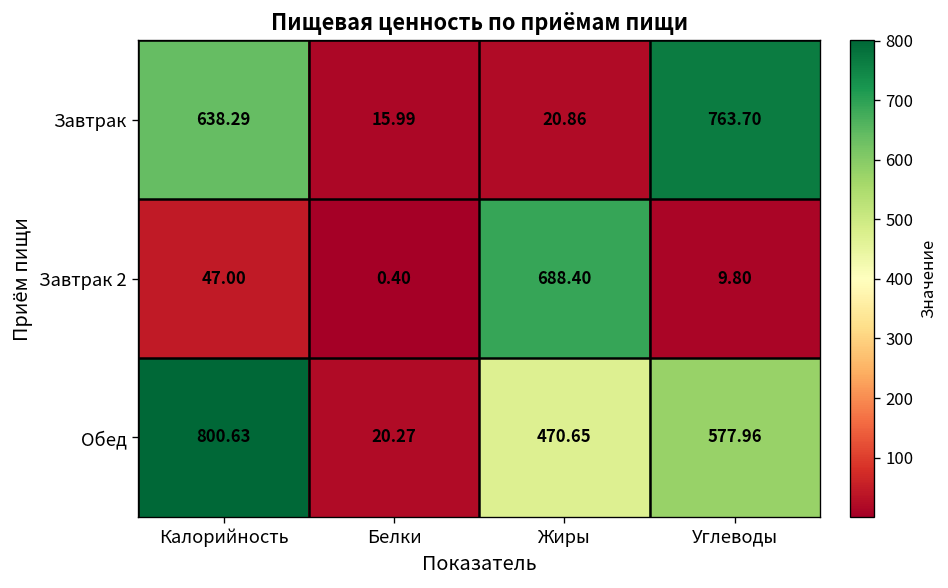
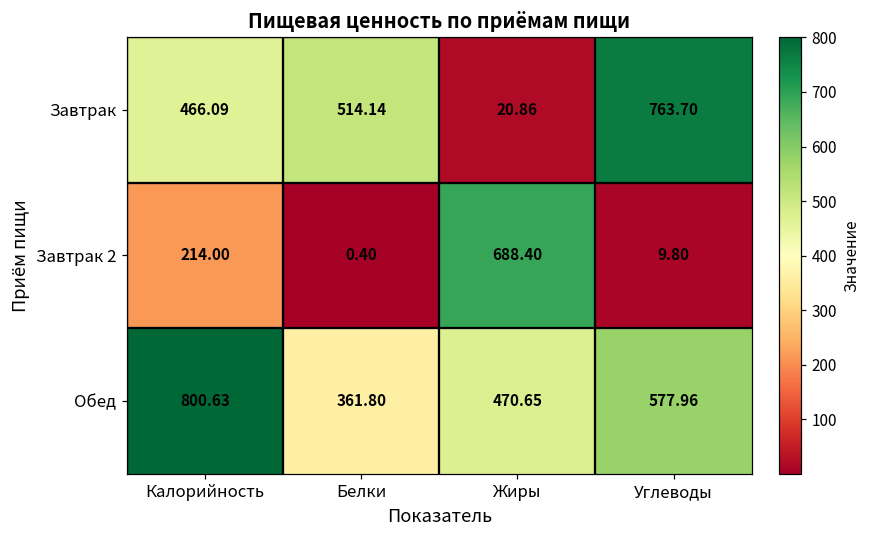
  {
    "Завтрак": {
-     "Калорийность": 638.29,
-     "Белки": 15.99,
+     "Калорийность": 466.09,
+     "Белки": 514.14,
      "Жиры": 20.86,
      "Углеводы": 763.70
    },
    "Завтрак 2": {
-     "Калорийность": 47.00,
+     "Калорийность": 214.00,
      "Белки": 0.40,
      "Жиры": 688.40,
      "Углеводы": 9.80
    },
    "Обед": {
      "Калорийность": 800.63,
-     "Белки": 20.27,
+     "Белки": 361.80,
      "Жиры": 470.65,
      "Углеводы": 577.96
    }
  }
